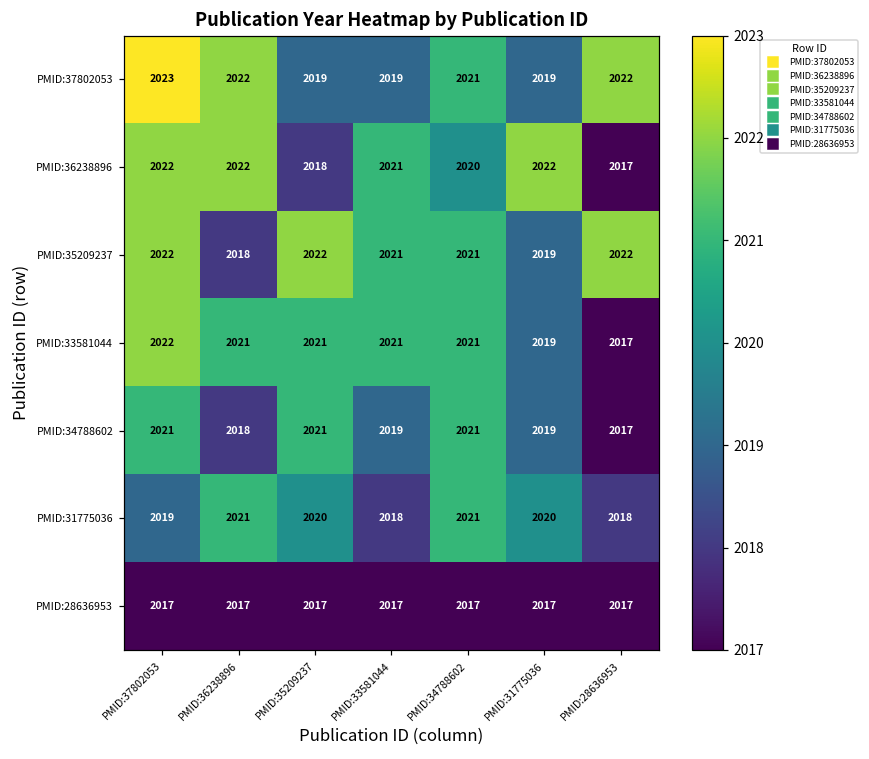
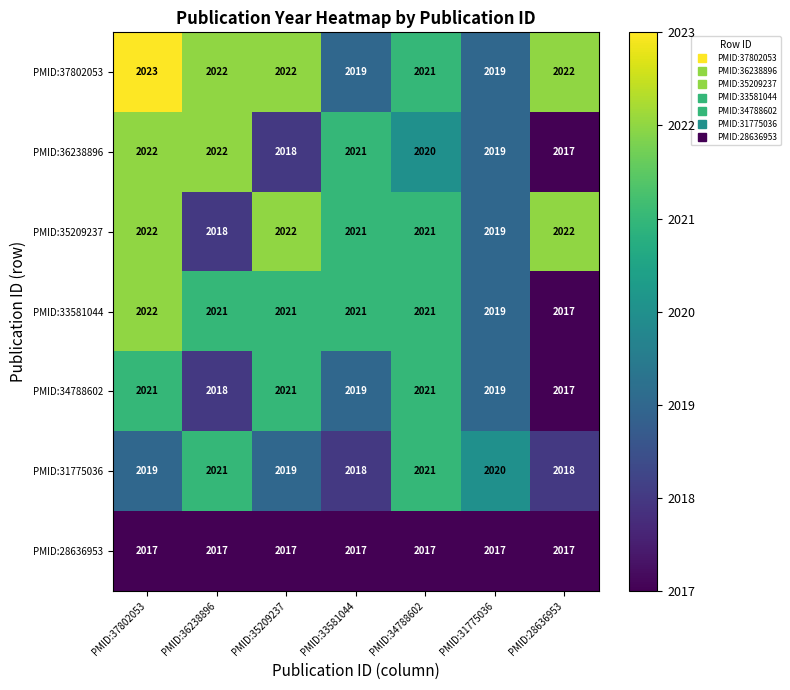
  {
    "PMID:37802053": {
      "PMID:37802053": 2023,
      "PMID:36238896": 2022,
-     "PMID:35209237": 2019,
+     "PMID:35209237": 2022,
      "PMID:33581044": 2019,
      "PMID:34788602": 2021,
      "PMID:31775036": 2019,
      "PMID:28636953": 2022
    },
    "PMID:36238896": {
      "PMID:37802053": 2022,
      "PMID:36238896": 2022,
      "PMID:35209237": 2018,
      "PMID:33581044": 2021,
      "PMID:34788602": 2020,
-     "PMID:31775036": 2022,
+     "PMID:31775036": 2019,
      "PMID:28636953": 2017
    },
    "PMID:35209237": {
      "PMID:37802053": 2022,
      "PMID:36238896": 2018,
      "PMID:35209237": 2022,
      "PMID:33581044": 2021,
      "PMID:34788602": 2021,
      "PMID:31775036": 2019,
      "PMID:28636953": 2022
    },
    "PMID:33581044": {
      "PMID:37802053": 2022,
      "PMID:36238896": 2021,
      "PMID:35209237": 2021,
      "PMID:33581044": 2021,
      "PMID:34788602": 2021,
      "PMID:31775036": 2019,
      "PMID:28636953": 2017
    },
    "PMID:34788602": {
      "PMID:37802053": 2021,
      "PMID:36238896": 2018,
      "PMID:35209237": 2021,
      "PMID:33581044": 2019,
      "PMID:34788602": 2021,
      "PMID:31775036": 2019,
      "PMID:28636953": 2017
    },
    "PMID:31775036": {
      "PMID:37802053": 2019,
      "PMID:36238896": 2021,
-     "PMID:35209237": 2020,
+     "PMID:35209237": 2019,
      "PMID:33581044": 2018,
      "PMID:34788602": 2021,
      "PMID:31775036": 2020,
      "PMID:28636953": 2018
    },
    "PMID:28636953": {
      "PMID:37802053": 2017,
      "PMID:36238896": 2017,
      "PMID:35209237": 2017,
      "PMID:33581044": 2017,
      "PMID:34788602": 2017,
      "PMID:31775036": 2017,
      "PMID:28636953": 2017
    }
  }
